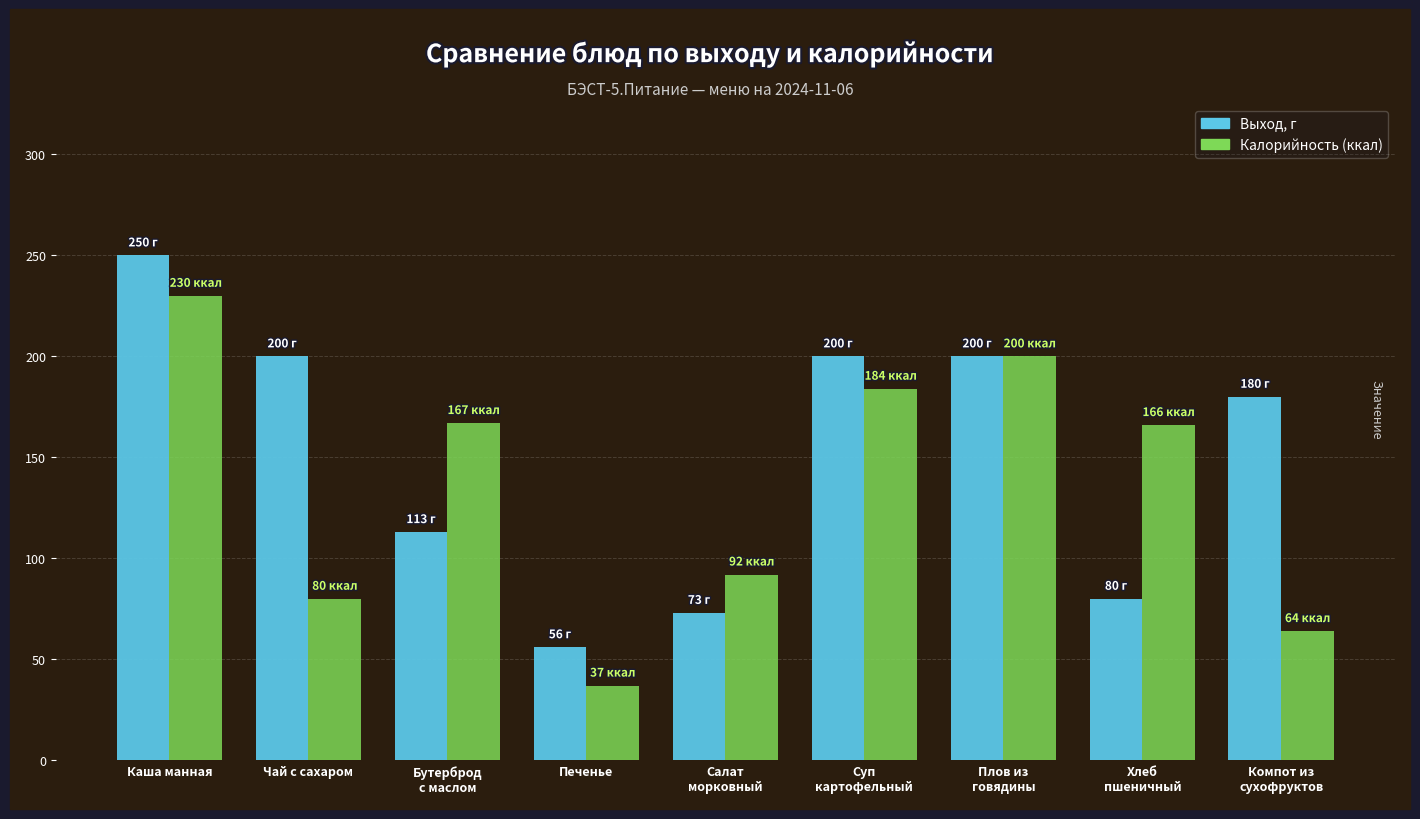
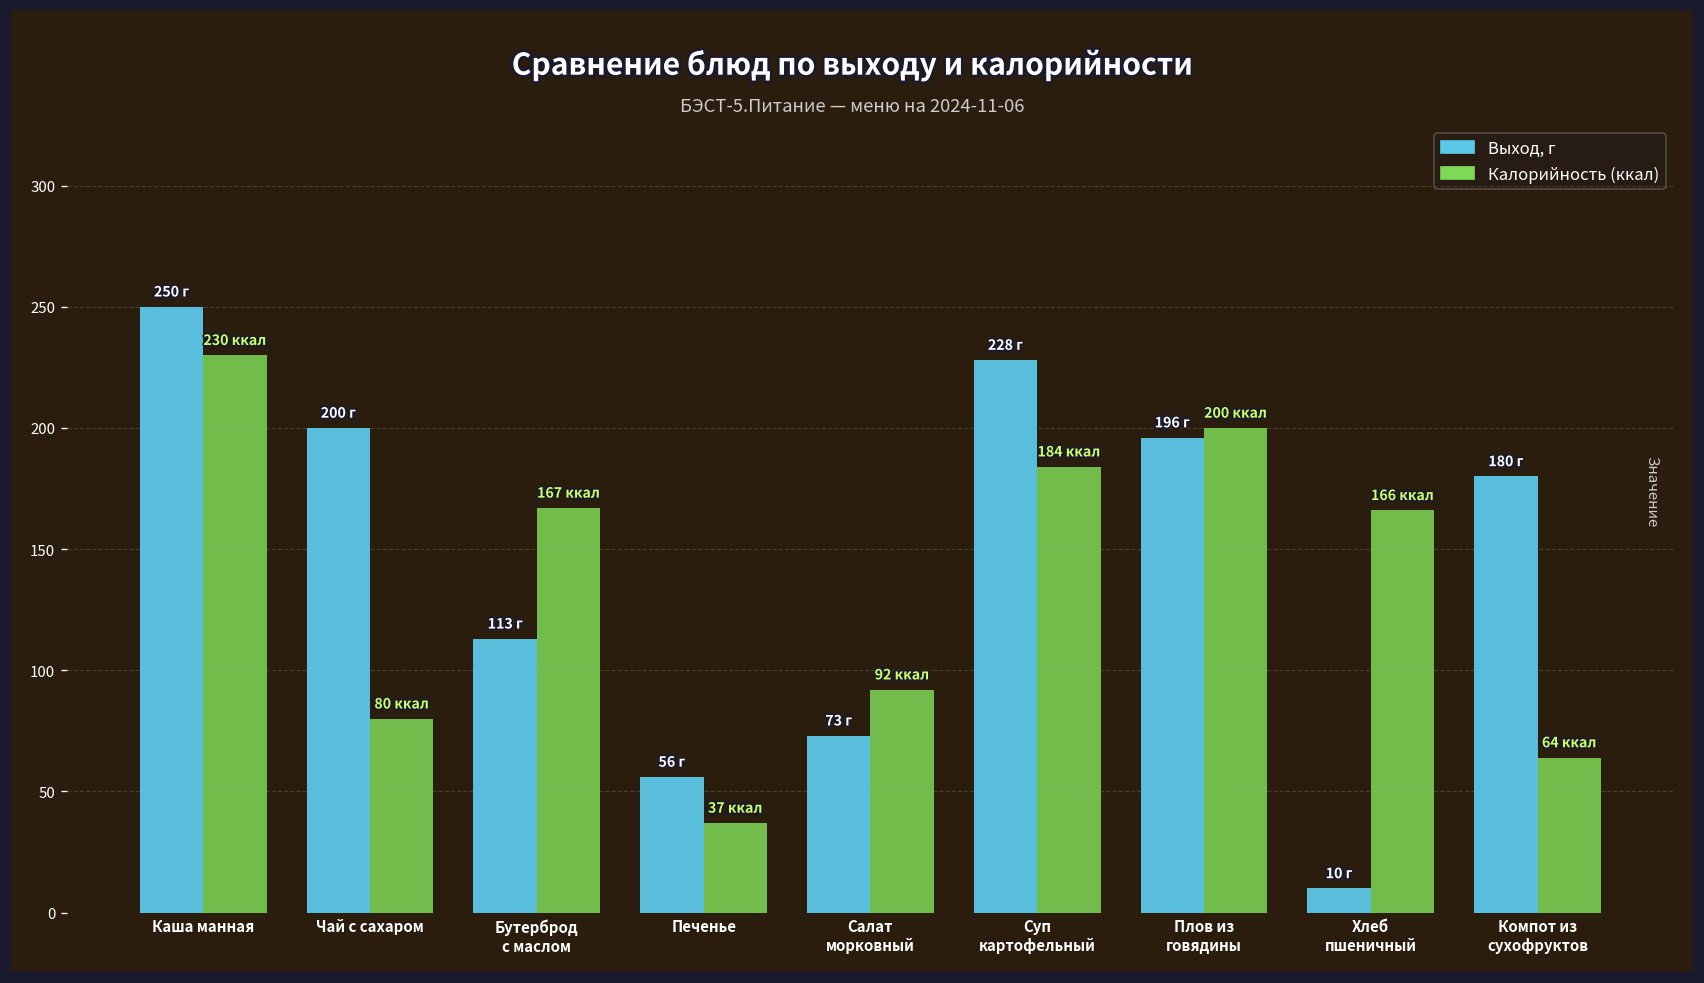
  {
    "Выход, г": {
      "Каша манная": 250,
      "Чай с сахаром": 200,
      "Бутерброд с маслом": 113,
      "Печенье": 56,
      "Салат морковный": 73,
-     "Суп картофельный": 200,
-     "Плов из говядины": 200,
-     "Хлеб пшеничный": 80,
+     "Суп картофельный": 228,
+     "Плов из говядины": 196,
+     "Хлеб пшеничный": 10,
      "Компот из сухофруктов": 180
    }
  }
